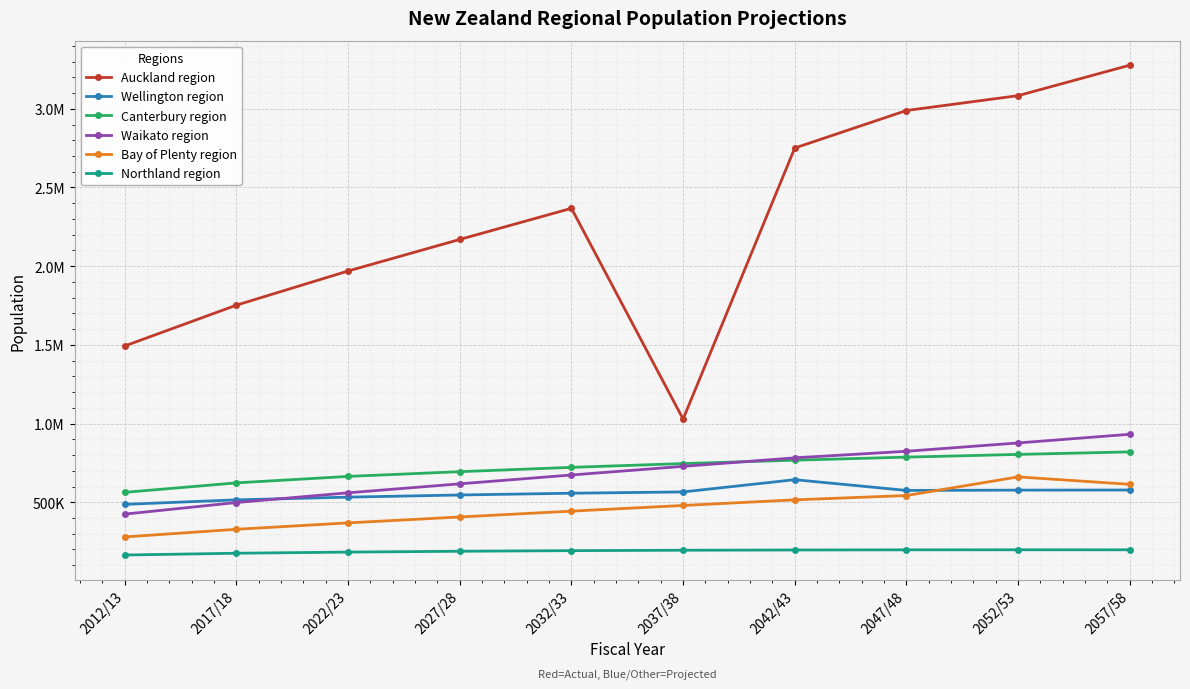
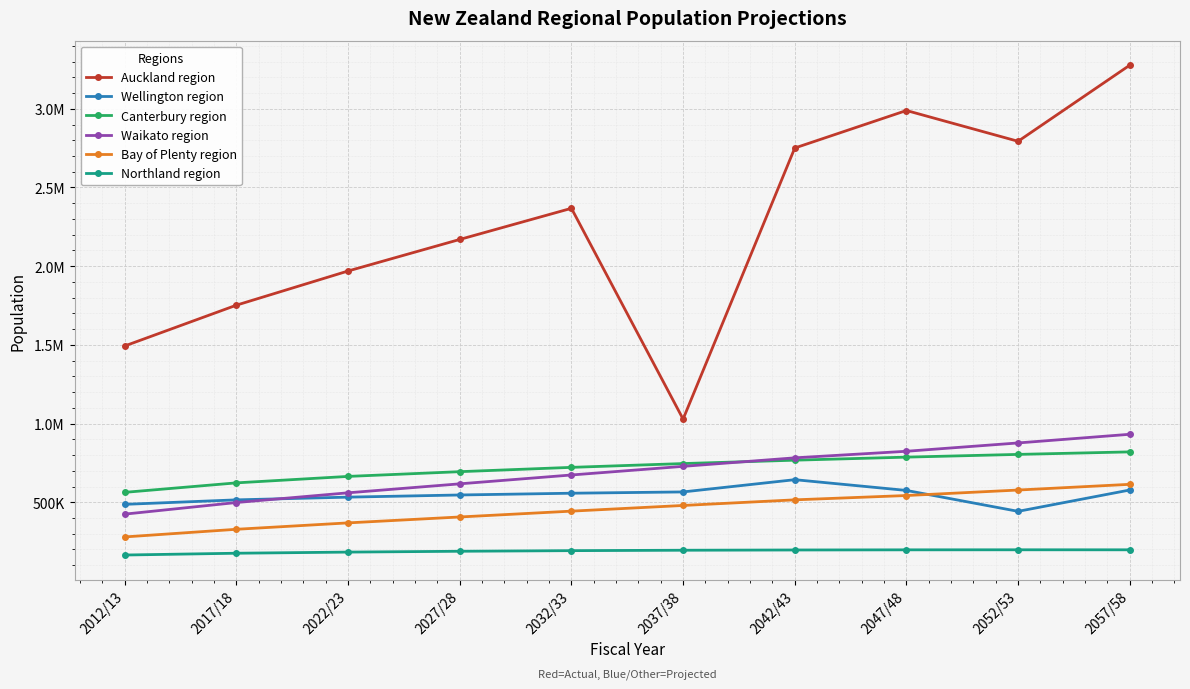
  {
    "Auckland region": {
      "2012/13": 1490000,
      "2017/18": 1750000,
      "2022/23": 1970000,
      "2027/28": 2170000,
      "2032/33": 2370000,
      "2037/38": 1030000,
      "2042/43": 2750000,
      "2047/48": 2990000,
-     "2052/53": 3080000,
+     "2052/53": 2790000,
      "2057/58": 3280000
    },
    "Wellington region": {
      "2012/13": 490000,
      "2017/18": 520000,
      "2022/23": 530000,
      "2027/28": 550000,
      "2032/33": 560000,
      "2037/38": 570000,
      "2042/43": 640000,
      "2047/48": 580000,
-     "2052/53": 580000,
+     "2052/53": 440000,
      "2057/58": 580000
    },
    "Waikato region": {
      "2012/13": 420000,
      "2017/18": 500000,
      "2022/23": 560000,
      "2027/28": 620000,
      "2032/33": 670000,
      "2037/38": 730000,
      "2047/48": 820000,
      "2052/53": 880000,
      "2057/58": 930000
    },
    "Bay of Plenty region": {
      "2012/13": 280000,
      "2017/18": 330000,
      "2022/23": 370000,
      "2027/28": 410000,
      "2032/33": 440000,
      "2037/38": 480000,
      "2042/43": 520000,
      "2047/48": 540000,
-     "2052/53": 660000,
+     "2052/53": 580000,
      "2057/58": 610000
    }
  }
